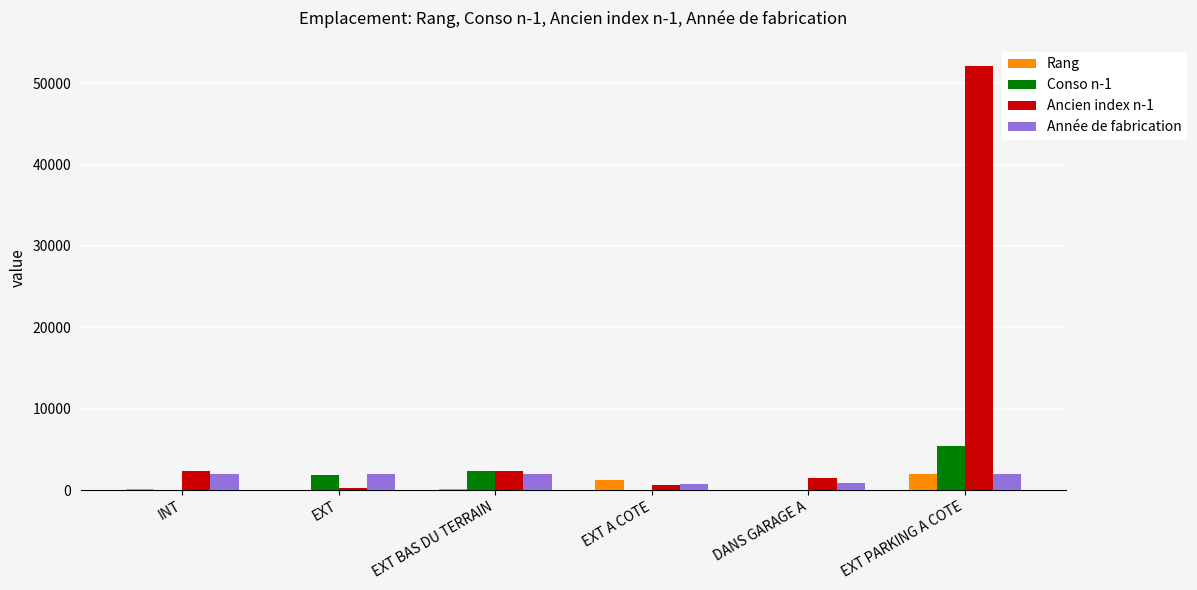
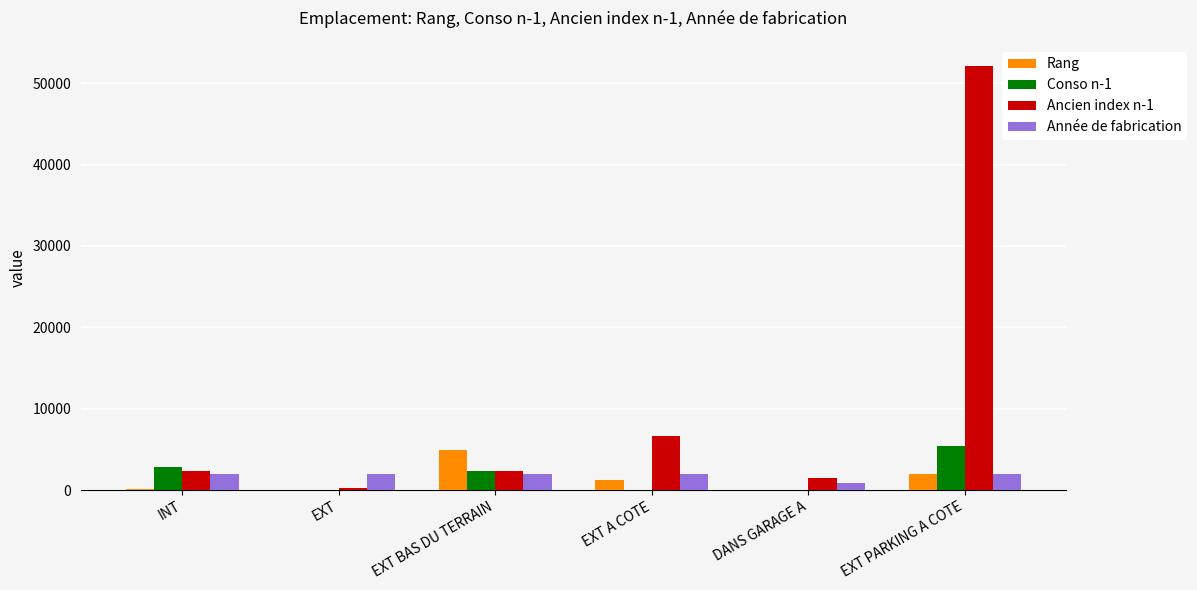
  {
    "Rang": {
-     "EXT BAS DU TERRAIN": 0,
+     "EXT BAS DU TERRAIN": 5000,
      "EXT A COTE": 1000,
      "DANS GARAGE A": 0,
      "EXT PARKING A COTE": 2000
    },
    "Conso n-1": {
-     "INT": 0,
-     "EXT": 2000,
+     "INT": 3000,
+     "EXT": 0,
      "EXT BAS DU TERRAIN": 2000,
      "DANS GARAGE A": 0,
      "EXT PARKING A COTE": 5000
    },
    "Ancien index n-1": {
      "INT": 2000,
      "EXT BAS DU TERRAIN": 2000,
-     "EXT A COTE": 1000,
+     "EXT A COTE": 7000,
      "DANS GARAGE A": 1000,
      "EXT PARKING A COTE": 52000
    },
    "Année de fabrication": {
      "INT": 2000,
      "EXT": 2000,
      "EXT BAS DU TERRAIN": 2000,
-     "EXT A COTE": 1000,
+     "EXT A COTE": 2000,
      "DANS GARAGE A": 1000,
      "EXT PARKING A COTE": 2000
    }
  }
